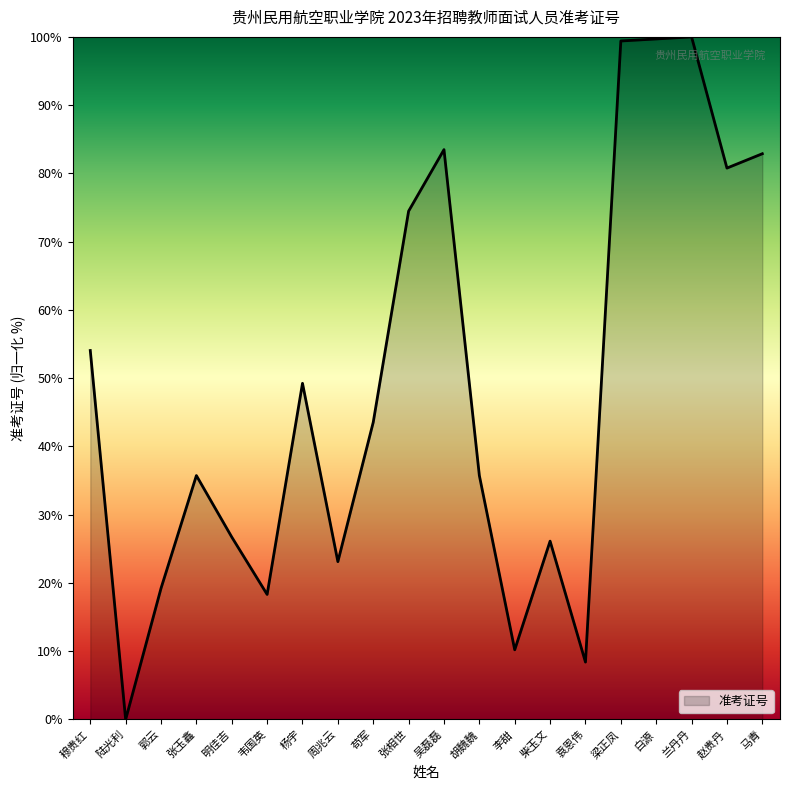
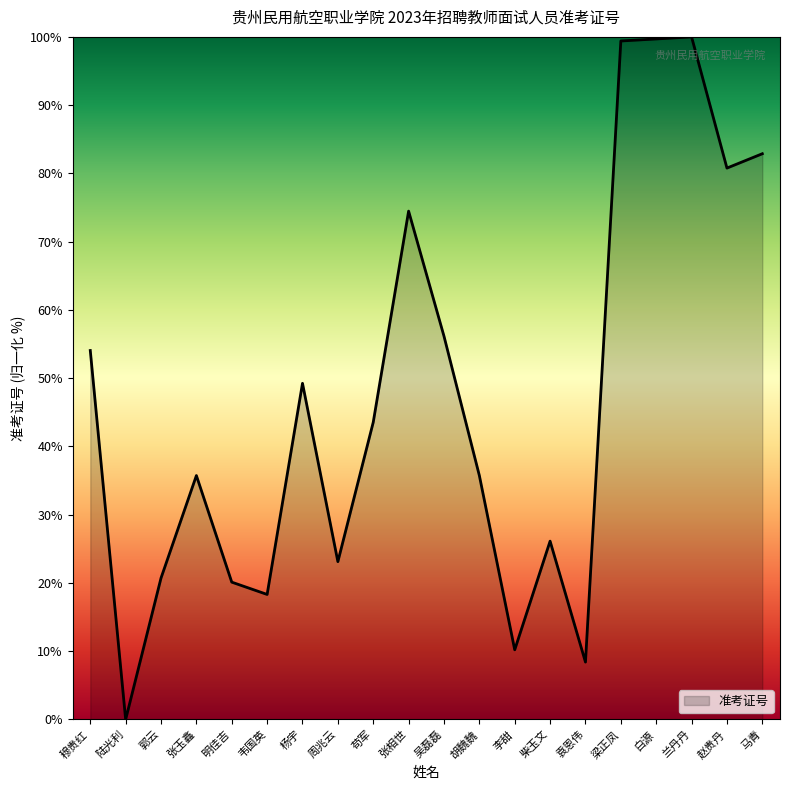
  {
    "穆贵红": "54%",
    "陆光利": "0%",
-   "郭云": "19%",
+   "郭云": "21%",
    "张玉鑫": "36%",
-   "明佳吉": "27%",
+   "明佳吉": "20%",
    "韦国英": "18%",
    "杨宇": "49%",
    "周兆云": "23%",
    "苟军": "44%",
    "张相世": "74%",
-   "吴磊磊": "83%",
+   "吴磊磊": "56%",
    "胡魏魏": "36%",
    "李甜": "10%",
    "柴玉文": "26%",
    "袁恩伟": "8%",
    "梁正凤": "99%",
    "白源": "100%",
    "兰丹丹": "100%",
    "赵贵丹": "81%",
    "马青": "83%"
  }
